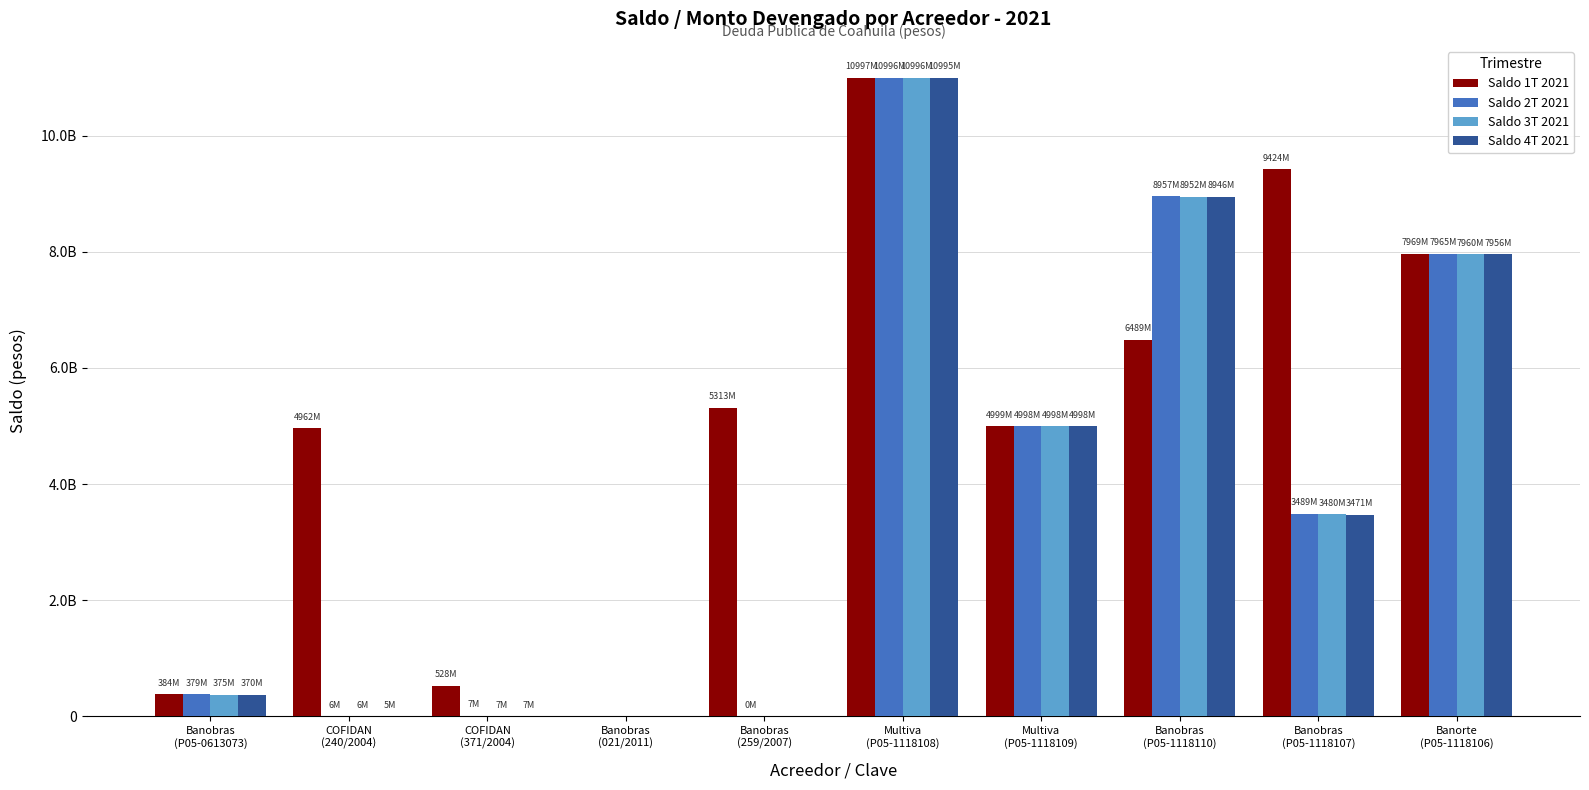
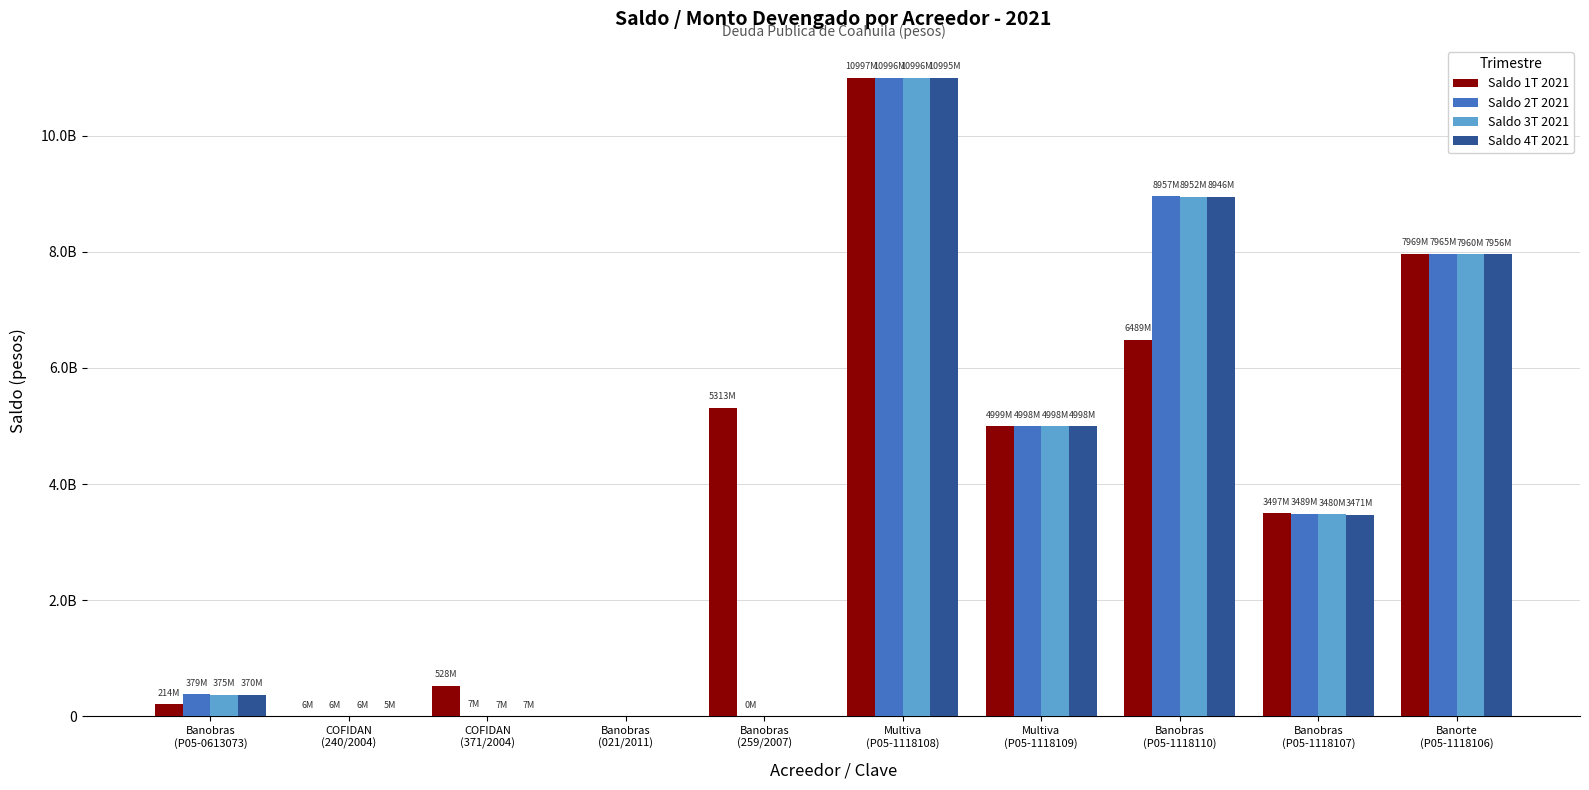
  {
    "Saldo 1T 2021": {
-     "Banobras (P05-0613073)": "384M",
-     "COFIDAN (240/2004)": "4962M",
+     "Banobras (P05-0613073)": "214M",
+     "COFIDAN (240/2004)": "6M",
      "COFIDAN (371/2004)": "528M",
      "Banobras (259/2007)": "5313M",
      "Multiva (P05-1118108)": "10997M",
      "Multiva (P05-1118109)": "4999M",
      "Banobras (P05-1118110)": "6489M",
-     "Banobras (P05-1118107)": "9424M",
+     "Banobras (P05-1118107)": "3497M",
      "Banorte (P05-1118106)": "7969M"
    }
  }
